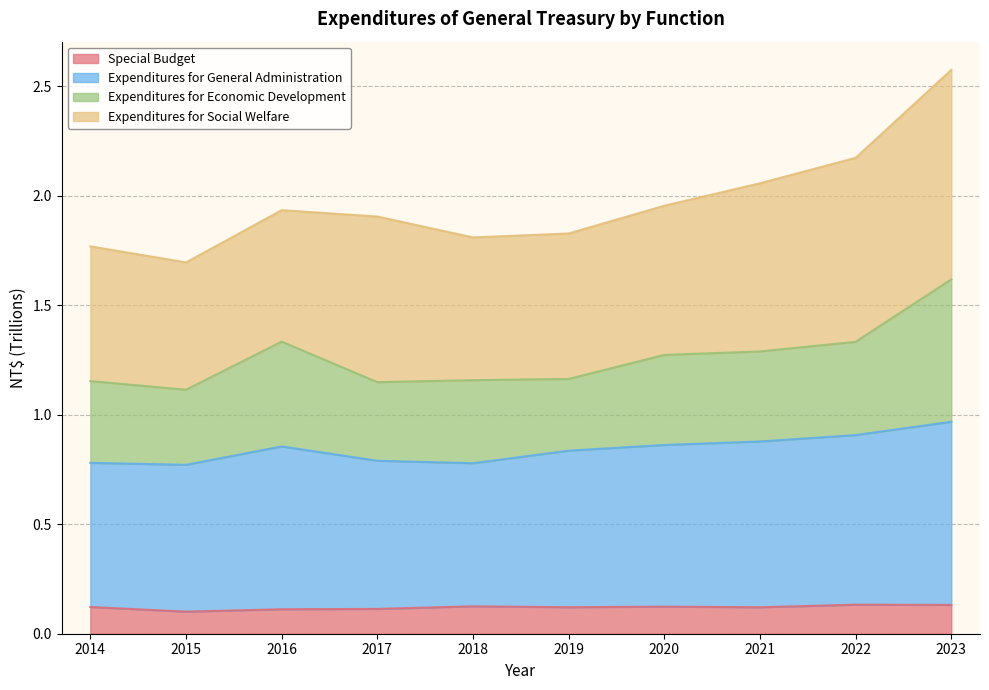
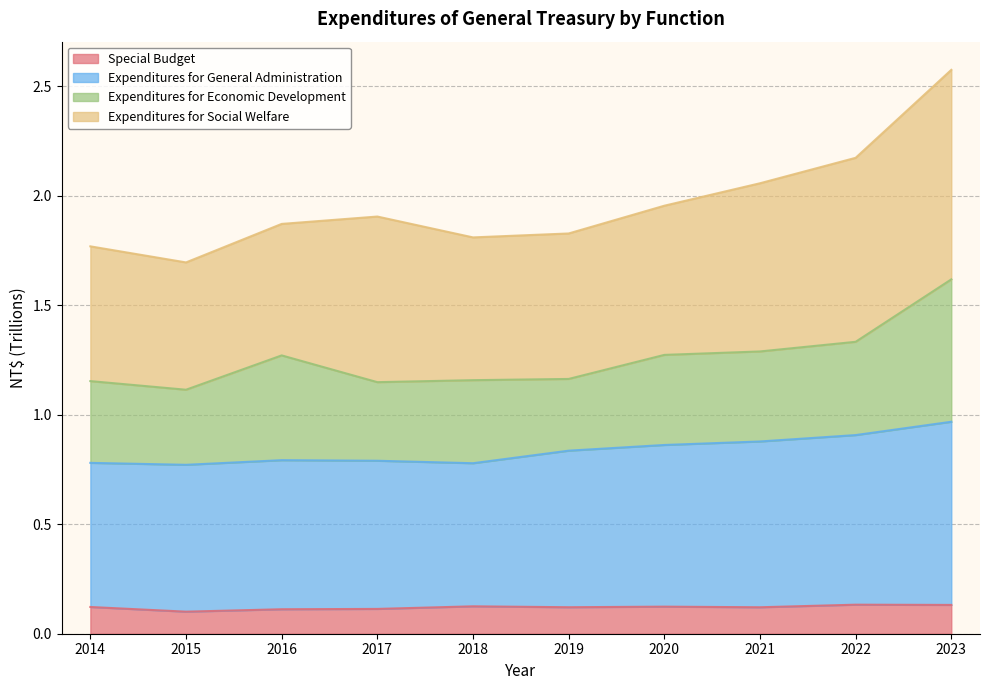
  {
    "Special Budget": {
      "2014": 0.12,
      "2015": 0.10,
      "2016": 0.11,
      "2017": 0.11,
      "2018": 0.13,
      "2019": 0.12,
      "2020": 0.12,
      "2021": 0.12,
      "2022": 0.13,
      "2023": 0.13
    },
    "Expenditures for General Administration": {
      "2014": 0.66,
      "2015": 0.67,
-     "2016": 0.74,
+     "2016": 0.68,
      "2017": 0.68,
      "2018": 0.65,
      "2019": 0.72,
      "2020": 0.74,
      "2021": 0.76,
      "2022": 0.77,
      "2023": 0.84
    },
    "Expenditures for Economic Development": {
      "2014": 0.37,
      "2015": 0.34,
      "2016": 0.48,
      "2017": 0.36,
      "2018": 0.38,
      "2019": 0.33,
      "2020": 0.41,
      "2021": 0.41,
      "2022": 0.43,
      "2023": 0.65
    },
    "Expenditures for Social Welfare": {
      "2014": 0.62,
      "2015": 0.58,
      "2016": 0.60,
      "2017": 0.76,
      "2018": 0.65,
      "2019": 0.66,
      "2020": 0.68,
      "2021": 0.77,
      "2022": 0.84,
      "2023": 0.96
    }
  }
